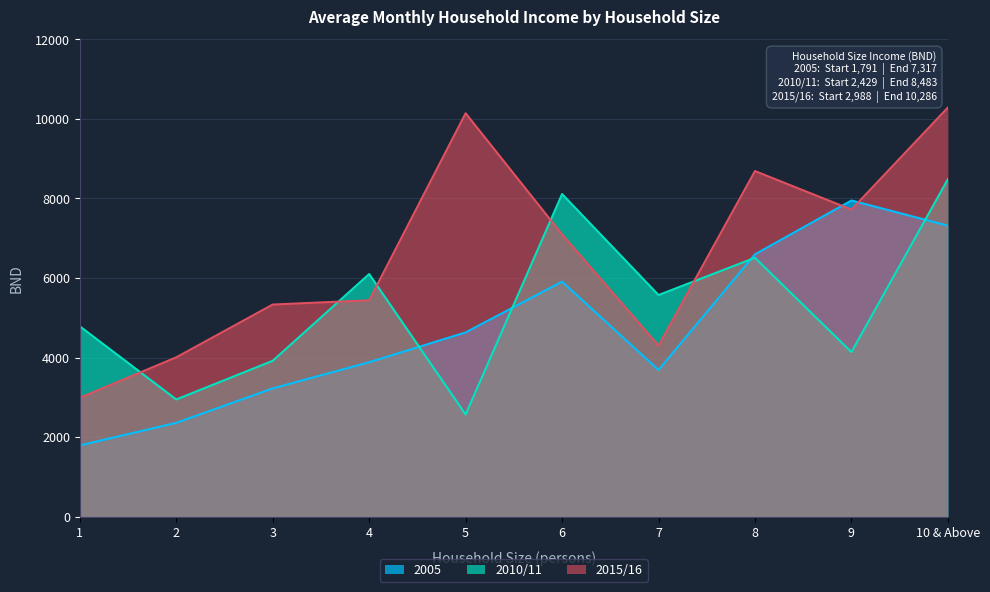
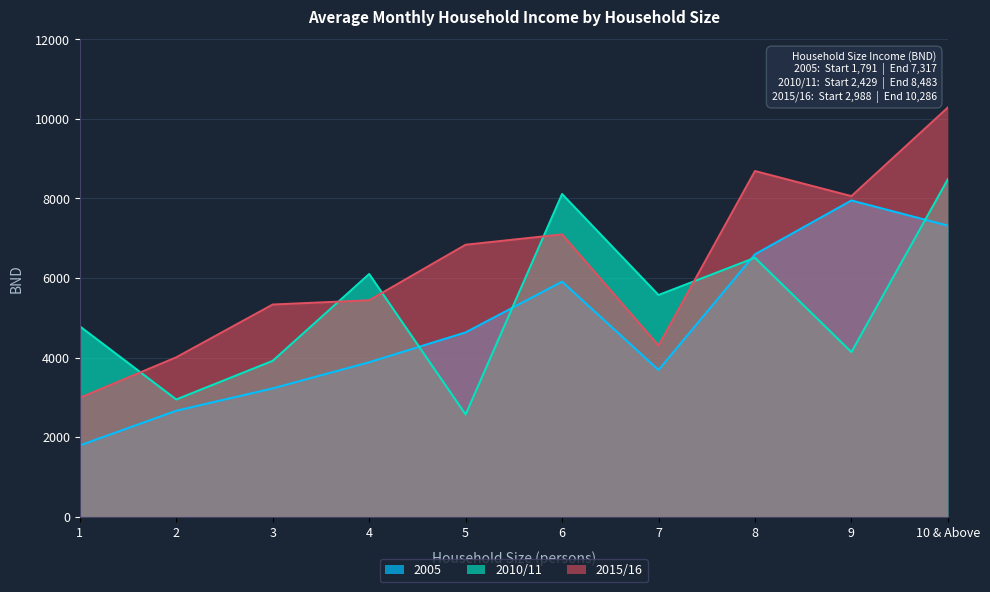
  {
    "2005": {
      "1": 1800,
-     "2": 2400,
+     "2": 2700,
      "3": 3200,
      "4": 3900,
      "5": 4600,
      "6": 5900,
      "7": 3700,
      "8": 6600,
      "9": 7900,
      "10 & Above": 7300
    },
    "2010/11": {
      "1": 4800,
      "2": 2900,
      "3": 3900,
      "4": 6100,
      "5": 2600,
      "6": 8100,
      "7": 5600,
      "8": 6500,
      "9": 4100,
      "10 & Above": 8500
    },
    "2015/16": {
      "1": 3000,
      "2": 4000,
      "3": 5300,
      "4": 5400,
-     "5": 10100,
+     "5": 6800,
      "6": 7100,
      "7": 4300,
      "8": 8700,
-     "9": 7700
+     "9": 8100
    }
  }
